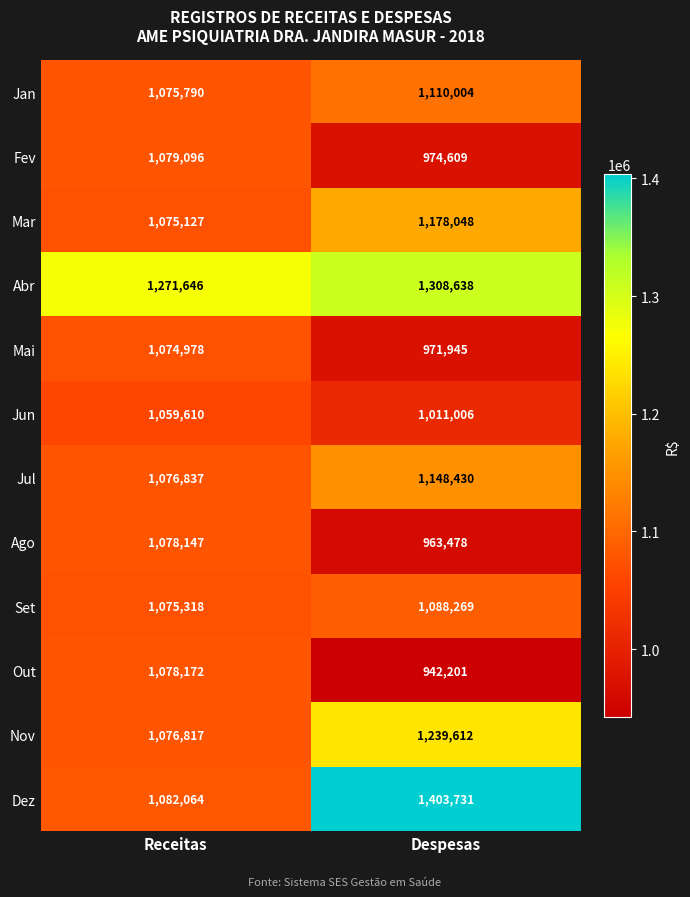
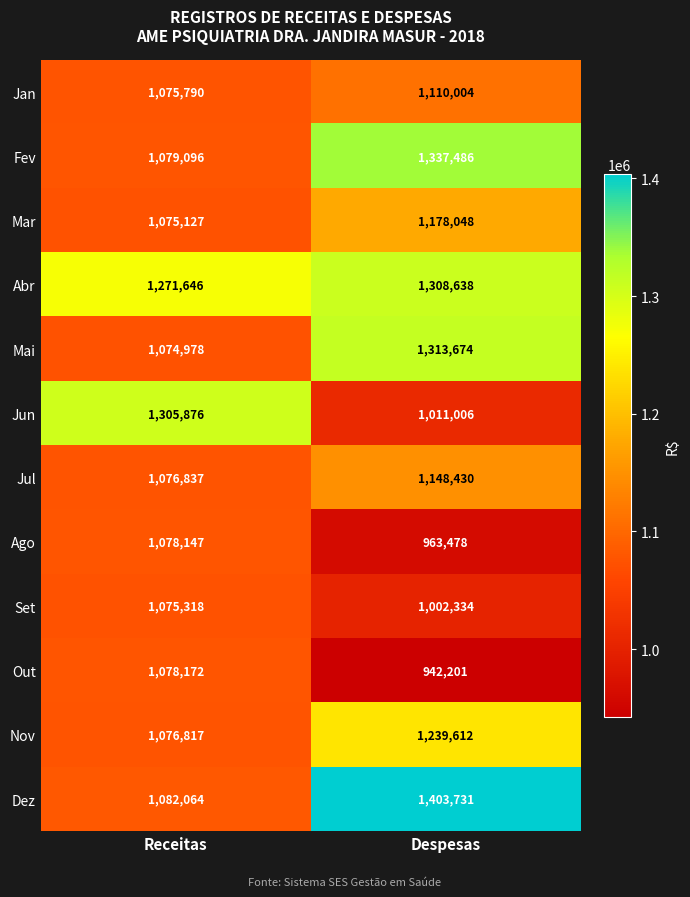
  {
    "Jan": {
      "Receitas": "1,075,790",
      "Despesas": "1,110,004"
    },
    "Fev": {
      "Receitas": "1,079,096",
-     "Despesas": "974,609"
+     "Despesas": "1,337,486"
    },
    "Mar": {
      "Receitas": "1,075,127",
      "Despesas": "1,178,048"
    },
    "Abr": {
      "Receitas": "1,271,646",
      "Despesas": "1,308,638"
    },
    "Mai": {
      "Receitas": "1,074,978",
-     "Despesas": "971,945"
+     "Despesas": "1,313,674"
    },
    "Jun": {
-     "Receitas": "1,059,610",
+     "Receitas": "1,305,876",
      "Despesas": "1,011,006"
    },
    "Jul": {
      "Receitas": "1,076,837",
      "Despesas": "1,148,430"
    },
    "Ago": {
      "Receitas": "1,078,147",
      "Despesas": "963,478"
    },
    "Set": {
      "Receitas": "1,075,318",
-     "Despesas": "1,088,269"
+     "Despesas": "1,002,334"
    },
    "Out": {
      "Receitas": "1,078,172",
      "Despesas": "942,201"
    },
    "Nov": {
      "Receitas": "1,076,817",
      "Despesas": "1,239,612"
    },
    "Dez": {
      "Receitas": "1,082,064",
      "Despesas": "1,403,731"
    }
  }
